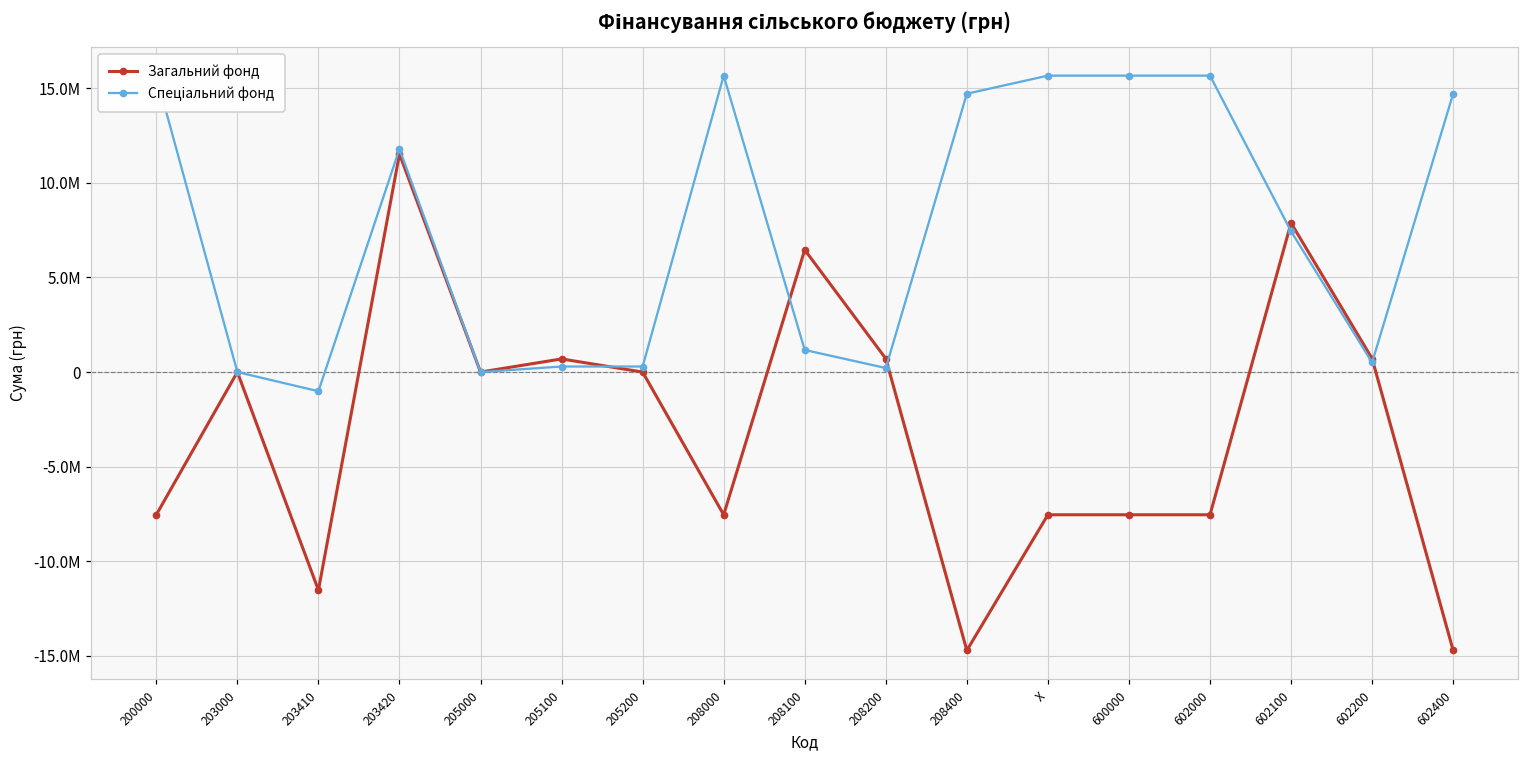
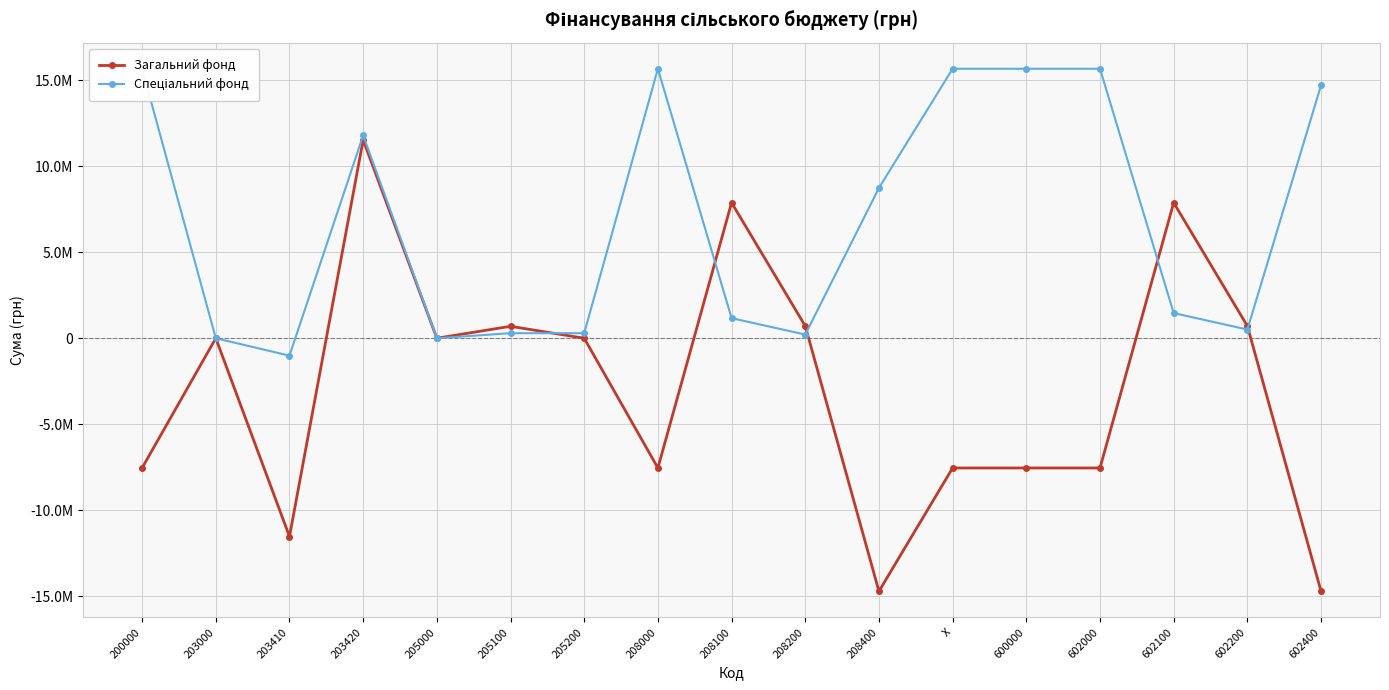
  {
    "Загальний фонд": {
      "200000": -7500000,
      "203410": -11500000,
      "203420": 11500000,
      "205100": 700000,
      "205200": 0,
      "208000": -7500000,
-     "208100": 6500000,
+     "208100": 7900000,
      "208200": 700000,
      "208400": -14700000,
      "X": -7500000,
      "600000": -7500000,
      "602000": -7500000,
      "602100": 7900000,
      "602200": 700000,
      "602400": -14700000
    },
    "Спеціальний фонд": {
      "203410": -1000000,
      "203420": 11800000,
      "205100": 300000,
      "205200": 300000,
      "208000": 15700000,
      "208100": 1200000,
      "208200": 200000,
-     "208400": 14700000,
+     "208400": 8700000,
      "X": 15700000,
      "600000": 15700000,
      "602000": 15700000,
-     "602100": 7400000,
+     "602100": 1500000,
      "602200": 500000,
      "602400": 14700000
    }
  }
